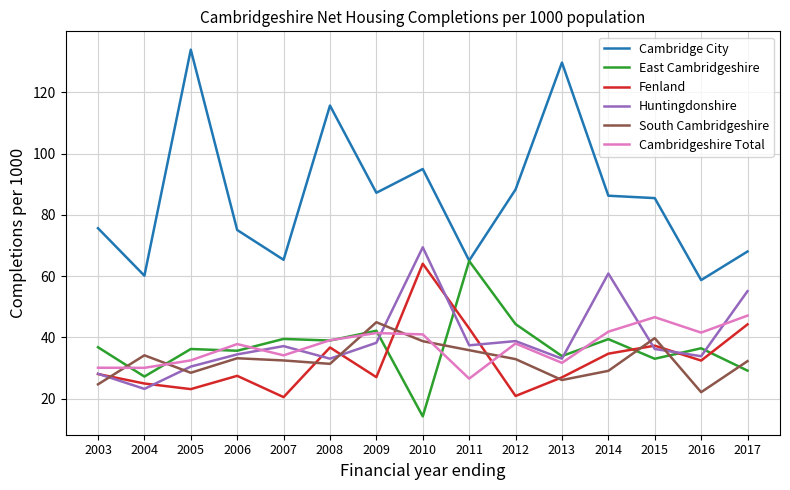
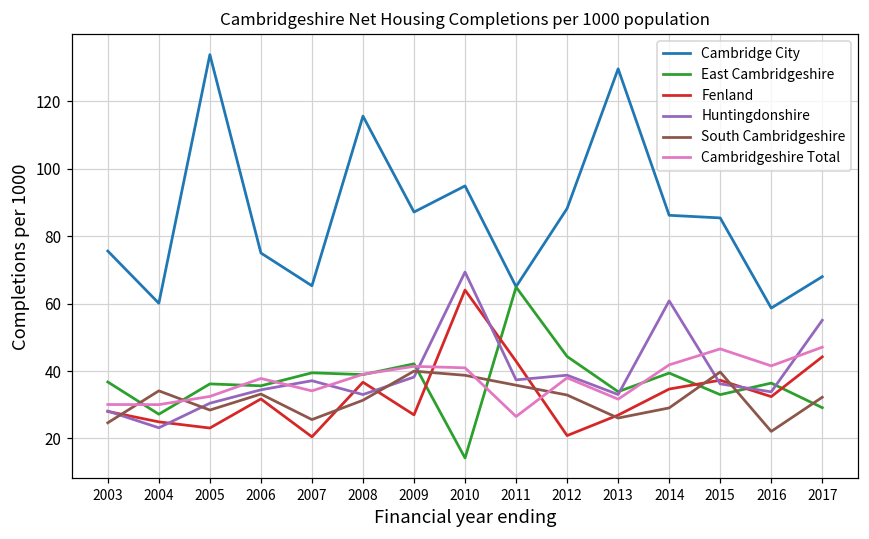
  {
    "Cambridge City": {
      "2003": 76,
      "2004": 60,
      "2005": 134,
      "2006": 75,
      "2007": 65,
      "2008": 116,
      "2009": 87,
      "2010": 95,
      "2012": 88,
      "2013": 130,
      "2014": 86,
      "2015": 85,
      "2016": 59,
      "2017": 68
    },
    "East Cambridgeshire": {
      "2003": 37,
      "2004": 27,
      "2005": 36,
      "2006": 36,
      "2007": 39,
      "2010": 14,
      "2012": 44,
      "2013": 34,
      "2014": 39,
      "2015": 33,
      "2016": 36,
      "2017": 29
    },
    "Fenland": {
      "2004": 25,
      "2005": 23,
-     "2006": 27,
+     "2006": 32,
      "2007": 20,
      "2008": 37,
      "2009": 27,
      "2010": 64,
      "2011": 43,
      "2012": 21,
      "2013": 27,
      "2014": 35,
      "2015": 37,
      "2016": 32,
      "2017": 44
    },
    "Huntingdonshire": {
      "2004": 23,
      "2005": 30,
      "2006": 34,
      "2007": 37,
      "2008": 33,
      "2009": 38,
      "2010": 69,
      "2011": 37,
      "2013": 33,
      "2014": 61,
      "2015": 36,
      "2016": 34,
      "2017": 55
    },
    "South Cambridgeshire": {
      "2003": 25,
      "2004": 34,
      "2005": 28,
      "2006": 33,
-     "2007": 32,
+     "2007": 26,
      "2008": 31,
-     "2009": 45,
+     "2009": 40,
      "2010": 39,
      "2011": 36,
      "2012": 33,
      "2013": 26,
      "2014": 29,
      "2015": 40,
      "2016": 22,
      "2017": 32
    },
    "Cambridgeshire Total": {
      "2003": 30,
      "2004": 30,
      "2005": 32,
      "2006": 38,
      "2007": 34,
      "2010": 41,
      "2011": 27,
      "2013": 32,
      "2014": 42,
      "2015": 47,
      "2016": 42,
      "2017": 47
    }
  }
